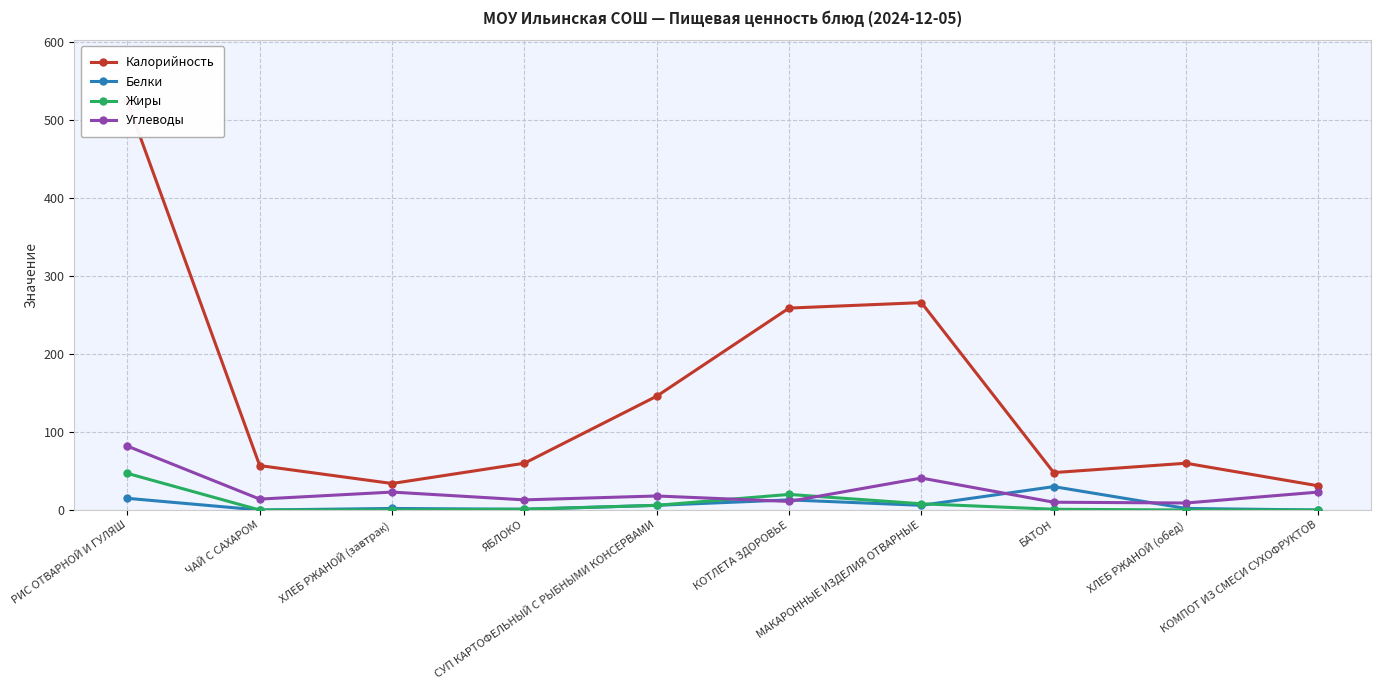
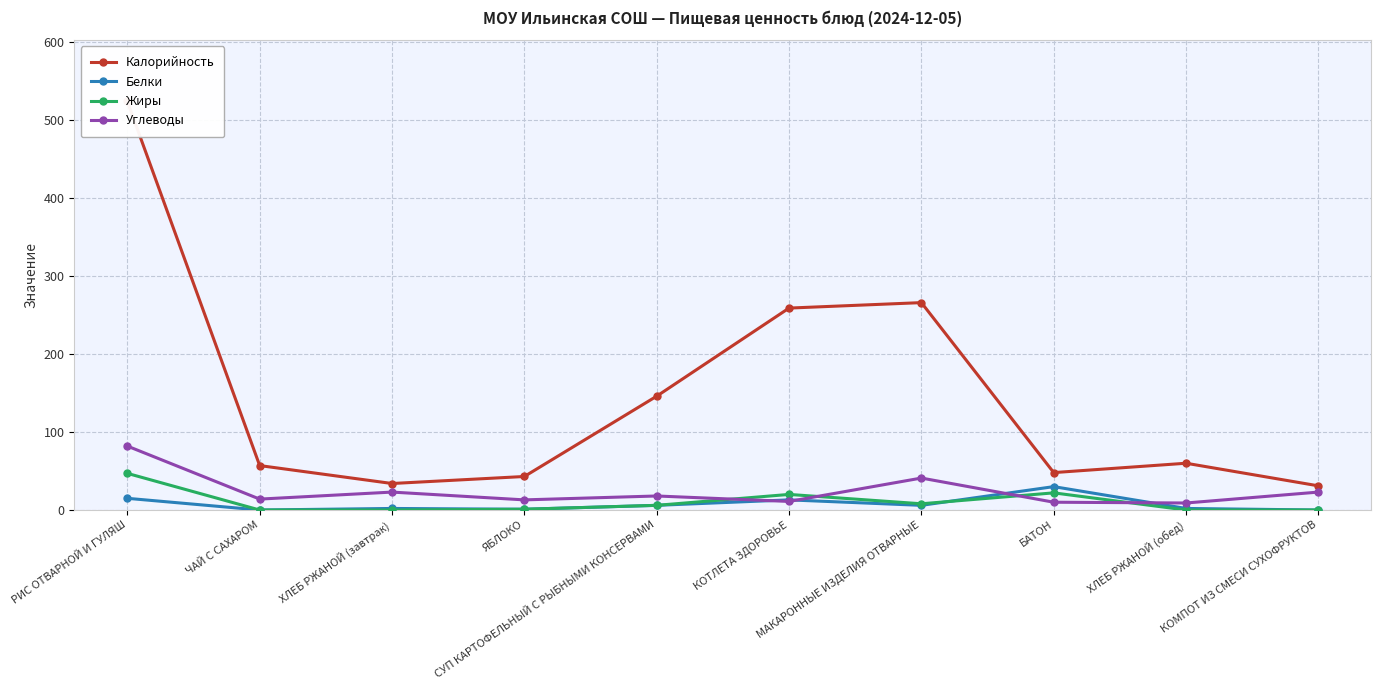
  {
    "Калорийность": {
      "ЧАЙ С САХАРОМ": 60,
      "ХЛЕБ РЖАНОЙ (завтрак)": 30,
-     "ЯБЛОКО": 60,
+     "ЯБЛОКО": 40,
      "СУП КАРТОФЕЛЬНЫЙ С РЫБНЫМИ КОНСЕРВАМИ": 150,
      "КОТЛЕТА ЗДОРОВЬЕ": 260,
      "МАКАРОННЫЕ ИЗДЕЛИЯ ОТВАРНЫЕ": 270,
      "БАТОН": 50,
      "ХЛЕБ РЖАНОЙ (обед)": 60,
      "КОМПОТ ИЗ СМЕСИ СУХОФРУКТОВ": 30
    },
    "Белки": {
      "РИС ОТВАРНОЙ И ГУЛЯШ": 20,
      "БАТОН": 30
    },
    "Жиры": {
      "РИС ОТВАРНОЙ И ГУЛЯШ": 50,
      "КОТЛЕТА ЗДОРОВЬЕ": 20,
-     "БАТОН": 0
+     "БАТОН": 20
    },
    "Углеводы": {
      "РИС ОТВАРНОЙ И ГУЛЯШ": 80,
      "ЧАЙ С САХАРОМ": 10,
      "ХЛЕБ РЖАНОЙ (завтрак)": 20,
      "ЯБЛОКО": 10,
      "СУП КАРТОФЕЛЬНЫЙ С РЫБНЫМИ КОНСЕРВАМИ": 20,
      "МАКАРОННЫЕ ИЗДЕЛИЯ ОТВАРНЫЕ": 40,
      "БАТОН": 10,
      "ХЛЕБ РЖАНОЙ (обед)": 10,
      "КОМПОТ ИЗ СМЕСИ СУХОФРУКТОВ": 20
    }
  }
